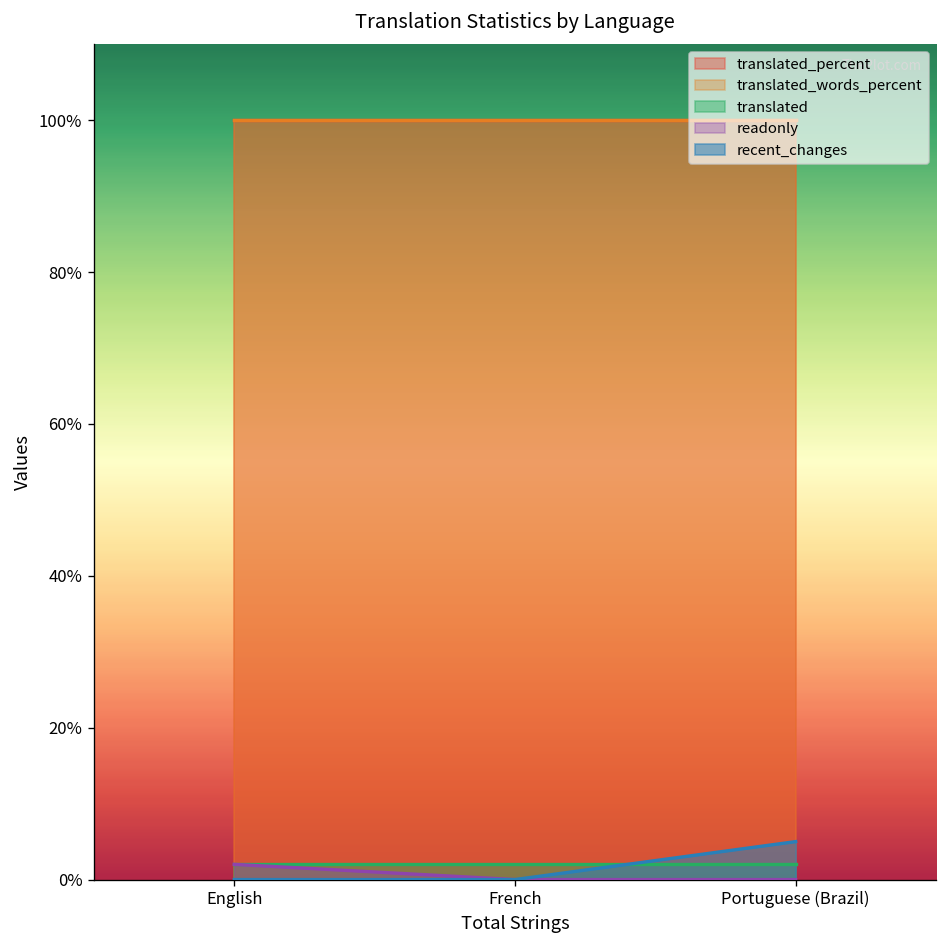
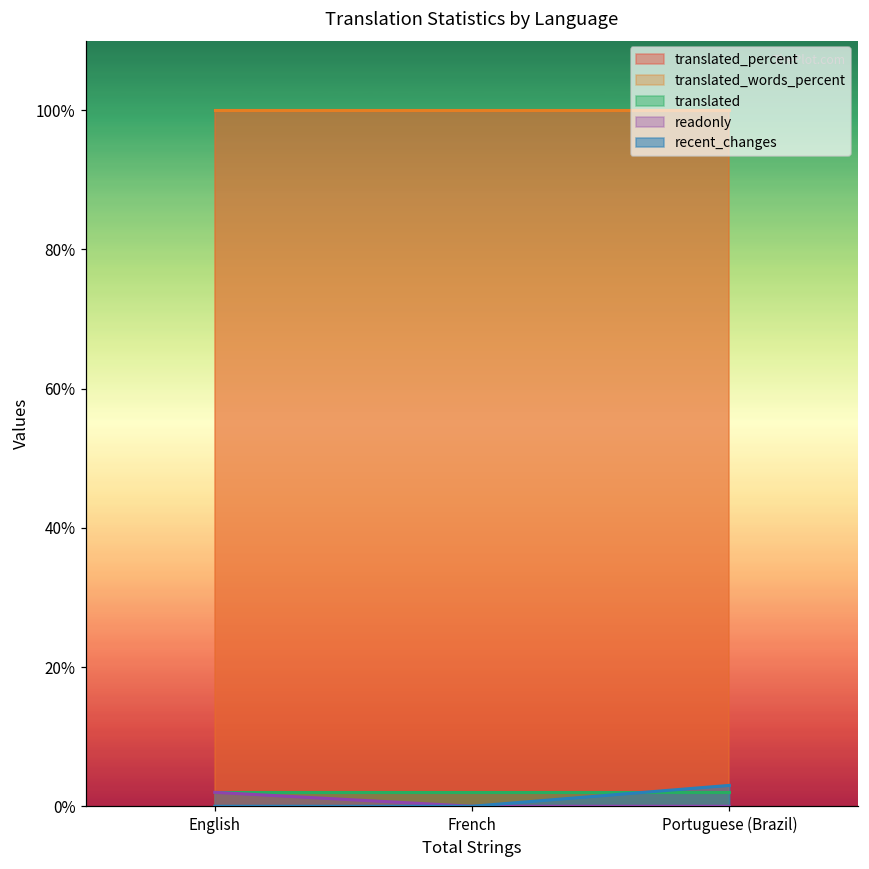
  {
    "translated_words_percent": {
      "English": "100%",
      "French": "100%"
    },
    "translated": {
      "French": "2%",
      "Portuguese (Brazil)": "2%"
    },
    "readonly": {
      "Portuguese (Brazil)": "0%"
    },
    "recent_changes": {
      "English": "0%",
-     "Portuguese (Brazil)": "5%"
+     "Portuguese (Brazil)": "3%"
    }
  }
